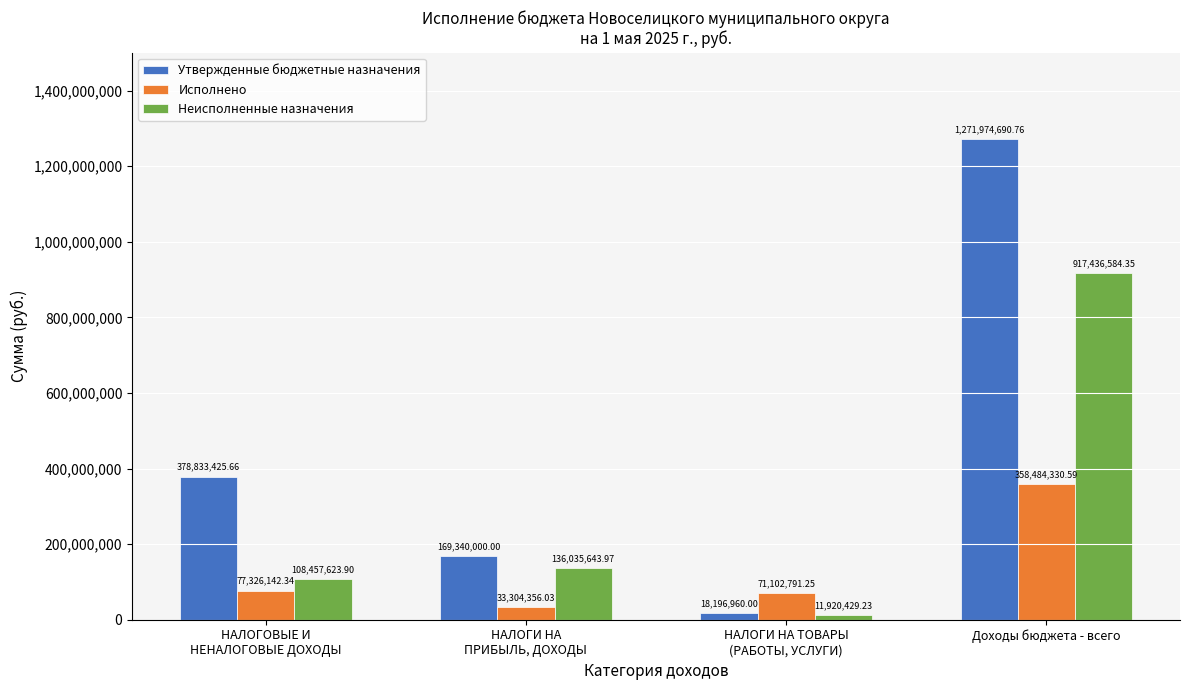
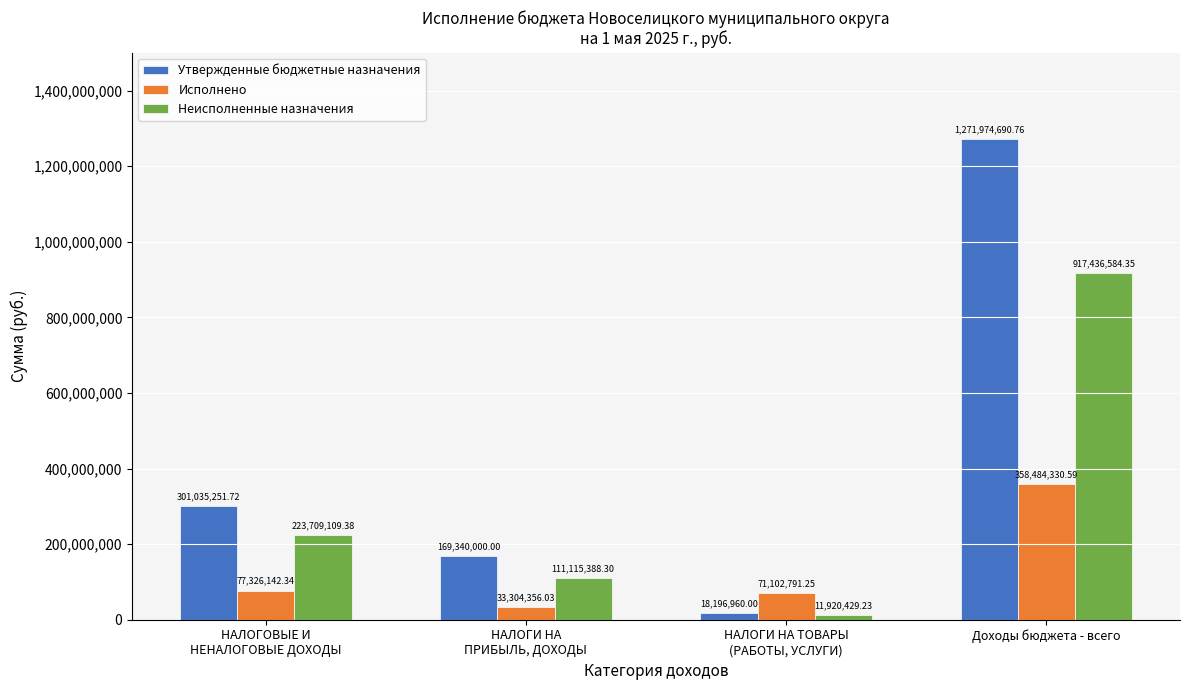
  {
    "Утвержденные бюджетные назначения": {
-     "НАЛОГОВЫЕ И НЕНАЛОГОВЫЕ ДОХОДЫ": "378,833,425.66",
+     "НАЛОГОВЫЕ И НЕНАЛОГОВЫЕ ДОХОДЫ": "301,035,251.72",
      "НАЛОГИ НА ПРИБЫЛЬ, ДОХОДЫ": "169,340,000.00",
      "НАЛОГИ НА ТОВАРЫ (РАБОТЫ, УСЛУГИ)": "18,196,960.00",
      "Доходы бюджета - всего": "1,271,974,690.76"
    },
    "Исполнено": {
      "НАЛОГОВЫЕ И НЕНАЛОГОВЫЕ ДОХОДЫ": "77,326,142.34",
      "НАЛОГИ НА ПРИБЫЛЬ, ДОХОДЫ": "33,304,356.03",
      "НАЛОГИ НА ТОВАРЫ (РАБОТЫ, УСЛУГИ)": "71,102,791.25",
      "Доходы бюджета - всего": "358,484,330.59"
    },
    "Неисполненные назначения": {
-     "НАЛОГОВЫЕ И НЕНАЛОГОВЫЕ ДОХОДЫ": "108,457,623.90",
-     "НАЛОГИ НА ПРИБЫЛЬ, ДОХОДЫ": "136,035,643.97",
+     "НАЛОГОВЫЕ И НЕНАЛОГОВЫЕ ДОХОДЫ": "223,709,109.38",
+     "НАЛОГИ НА ПРИБЫЛЬ, ДОХОДЫ": "111,115,388.30",
      "НАЛОГИ НА ТОВАРЫ (РАБОТЫ, УСЛУГИ)": "11,920,429.23",
      "Доходы бюджета - всего": "917,436,584.35"
    }
  }
